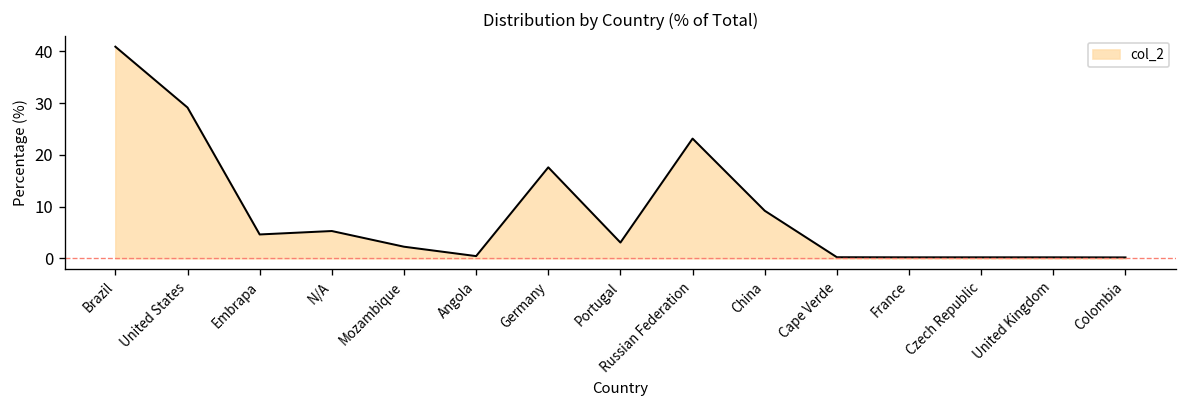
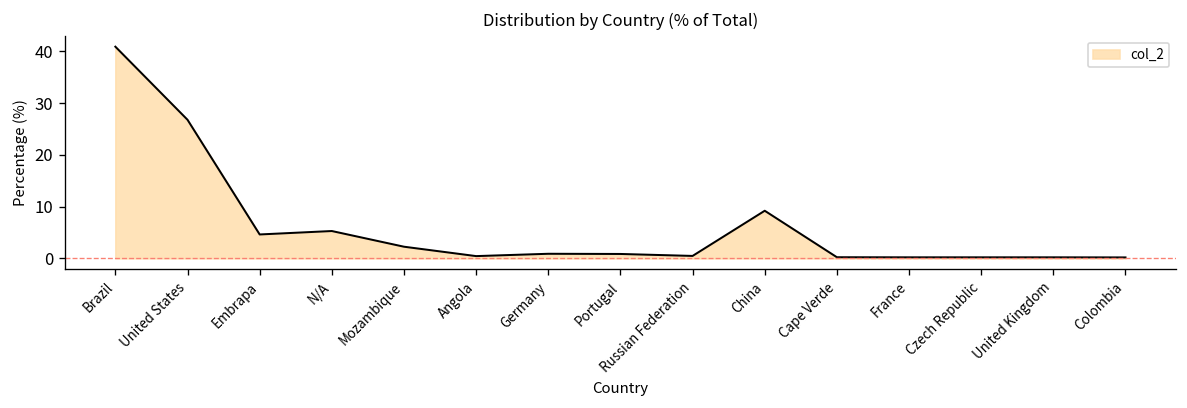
  {
    "Brazil": 41,
-   "United States": 29,
+   "United States": 27,
    "Embrapa": 5,
    "N/A": 5,
    "Mozambique": 2,
    "Angola": 0,
-   "Germany": 18,
-   "Portugal": 3,
-   "Russian Federation": 23,
+   "Germany": 1,
+   "Portugal": 1,
+   "Russian Federation": 0,
    "China": 9,
    "Cape Verde": 0,
    "France": 0,
    "Czech Republic": 0,
    "United Kingdom": 0,
    "Colombia": 0
  }
